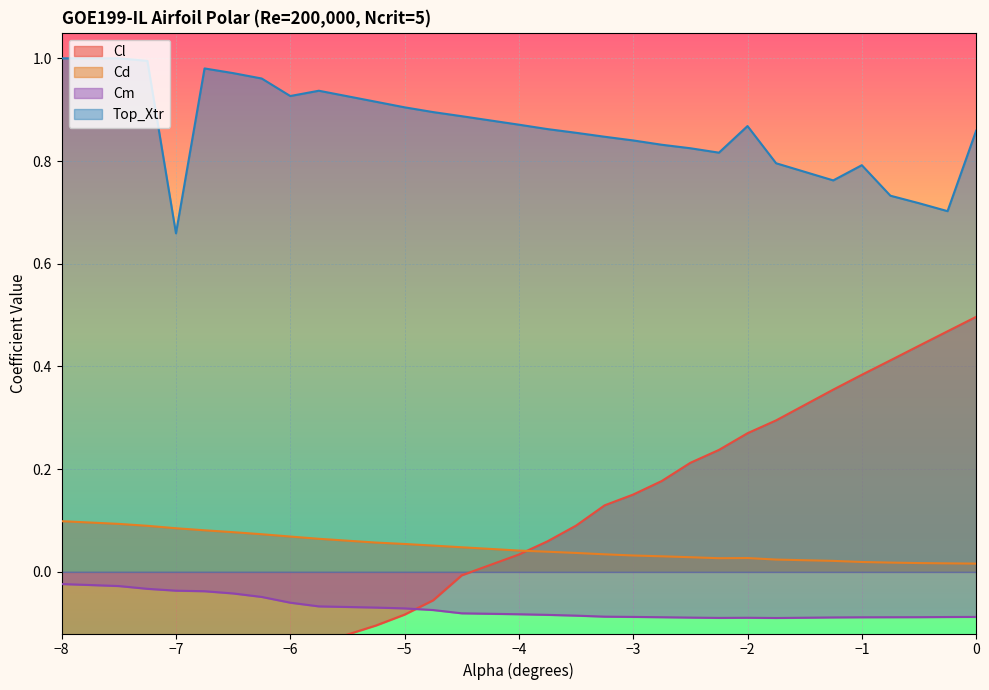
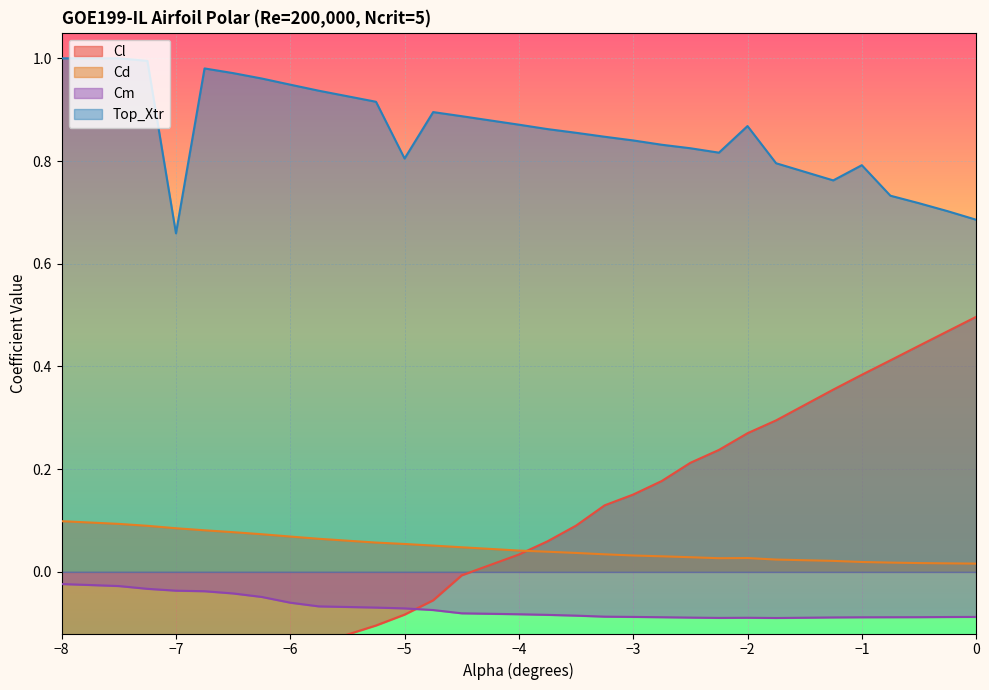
  {
    "Top_Xtr": {
      "−8": 1.00,
      "−7": 0.66,
-     "−6": 0.93,
-     "−5": 0.90,
+     "−6": 0.95,
+     "−5": 0.80,
      "−4": 0.87,
      "−3": 0.84,
      "−2": 0.87,
      "−1": 0.79,
-     "0": 0.86
+     "0": 0.69
    }
  }
